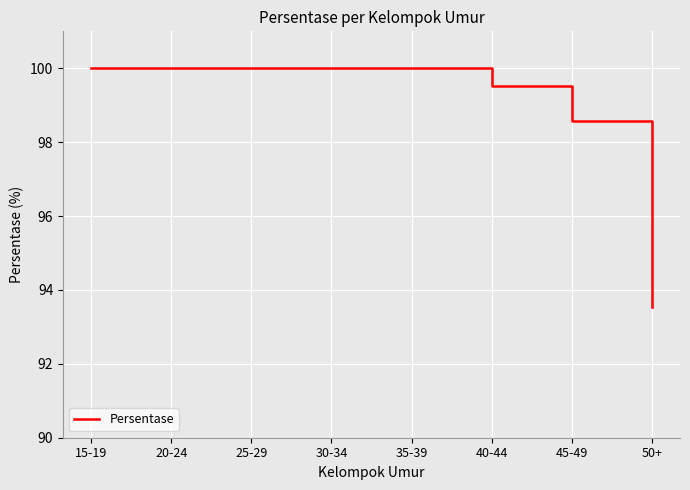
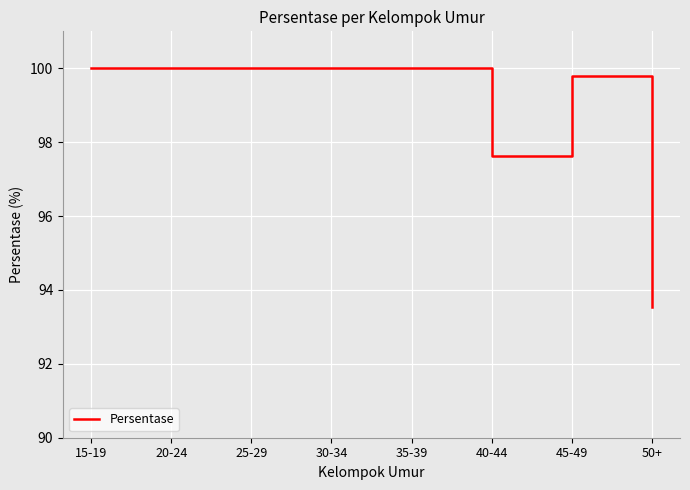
  {
    "15-19": 100.0,
    "20-24": 100.0,
    "25-29": 100.0,
    "30-34": 100.0,
    "35-39": 100.0,
-   "40-44": 99.5,
-   "45-49": 98.6,
+   "40-44": 97.6,
+   "45-49": 99.8,
    "50+": 93.5
  }
